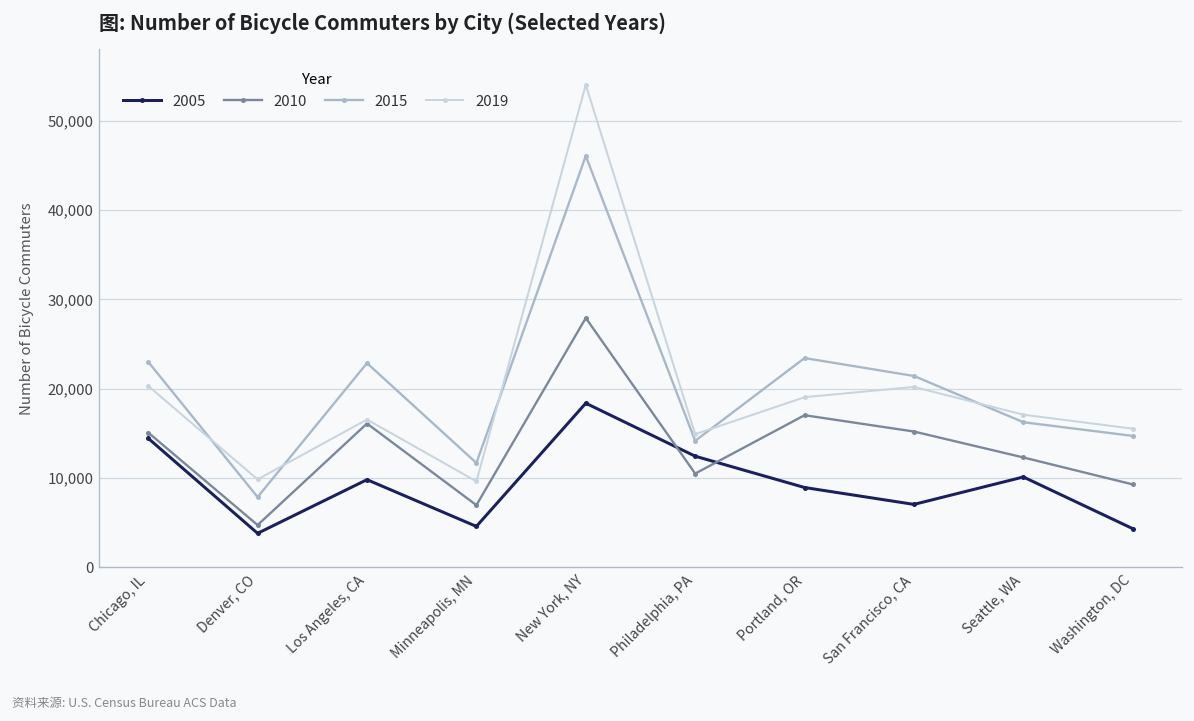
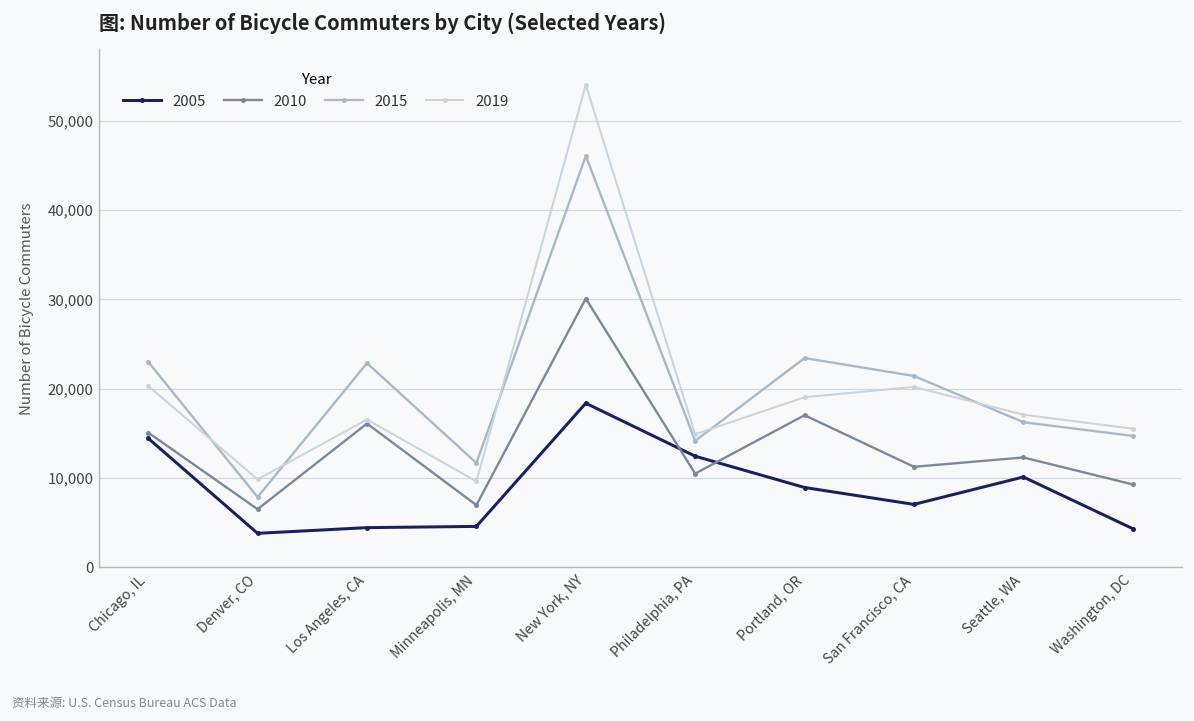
  {
    "2005": {
      "Chicago, IL": "14,000",
      "Denver, CO": "4,000",
-     "Los Angeles, CA": "10,000",
+     "Los Angeles, CA": "4,000",
      "Minneapolis, MN": "5,000",
      "New York, NY": "18,000",
      "Philadelphia, PA": "12,000",
      "Portland, OR": "9,000",
      "San Francisco, CA": "7,000",
      "Seattle, WA": "10,000",
      "Washington, DC": "4,000"
    },
    "2010": {
      "Chicago, IL": "15,000",
-     "Denver, CO": "5,000",
+     "Denver, CO": "7,000",
      "Los Angeles, CA": "16,000",
      "Minneapolis, MN": "7,000",
-     "New York, NY": "28,000",
+     "New York, NY": "30,000",
      "Philadelphia, PA": "11,000",
      "Portland, OR": "17,000",
-     "San Francisco, CA": "15,000",
+     "San Francisco, CA": "11,000",
      "Seattle, WA": "12,000",
      "Washington, DC": "9,000"
    }
  }
